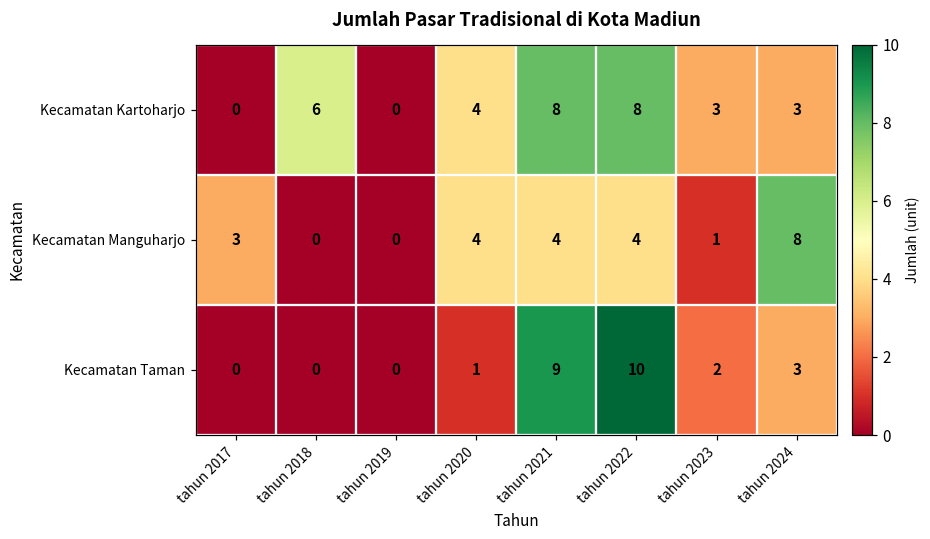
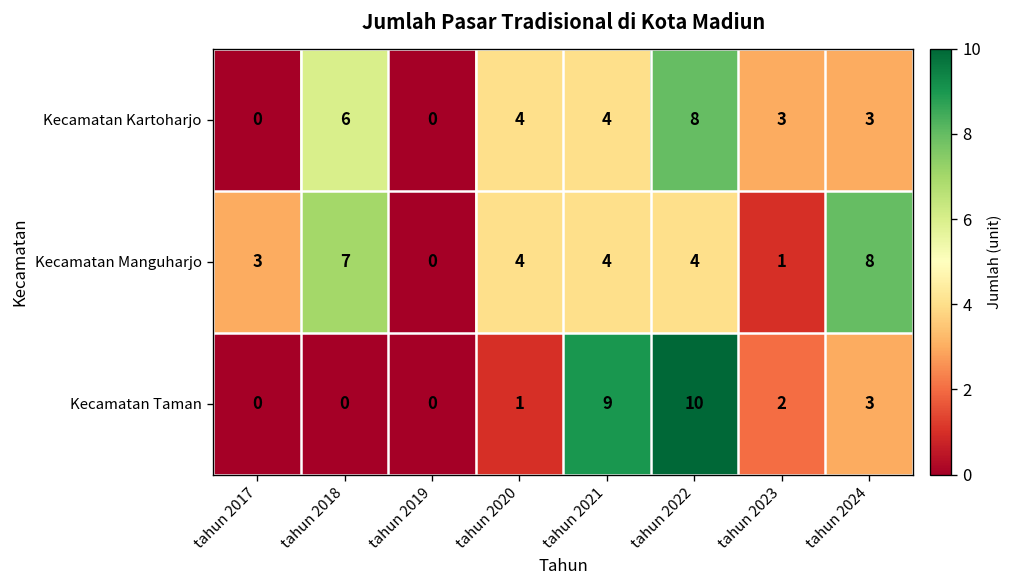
  {
    "Kecamatan Kartoharjo": {
      "tahun 2017": 0,
      "tahun 2018": 6,
      "tahun 2019": 0,
      "tahun 2020": 4,
-     "tahun 2021": 8,
+     "tahun 2021": 4,
      "tahun 2022": 8,
      "tahun 2023": 3,
      "tahun 2024": 3
    },
    "Kecamatan Manguharjo": {
      "tahun 2017": 3,
-     "tahun 2018": 0,
+     "tahun 2018": 7,
      "tahun 2019": 0,
      "tahun 2020": 4,
      "tahun 2021": 4,
      "tahun 2022": 4,
      "tahun 2023": 1,
      "tahun 2024": 8
    },
    "Kecamatan Taman": {
      "tahun 2017": 0,
      "tahun 2018": 0,
      "tahun 2019": 0,
      "tahun 2020": 1,
      "tahun 2021": 9,
      "tahun 2022": 10,
      "tahun 2023": 2,
      "tahun 2024": 3
    }
  }
